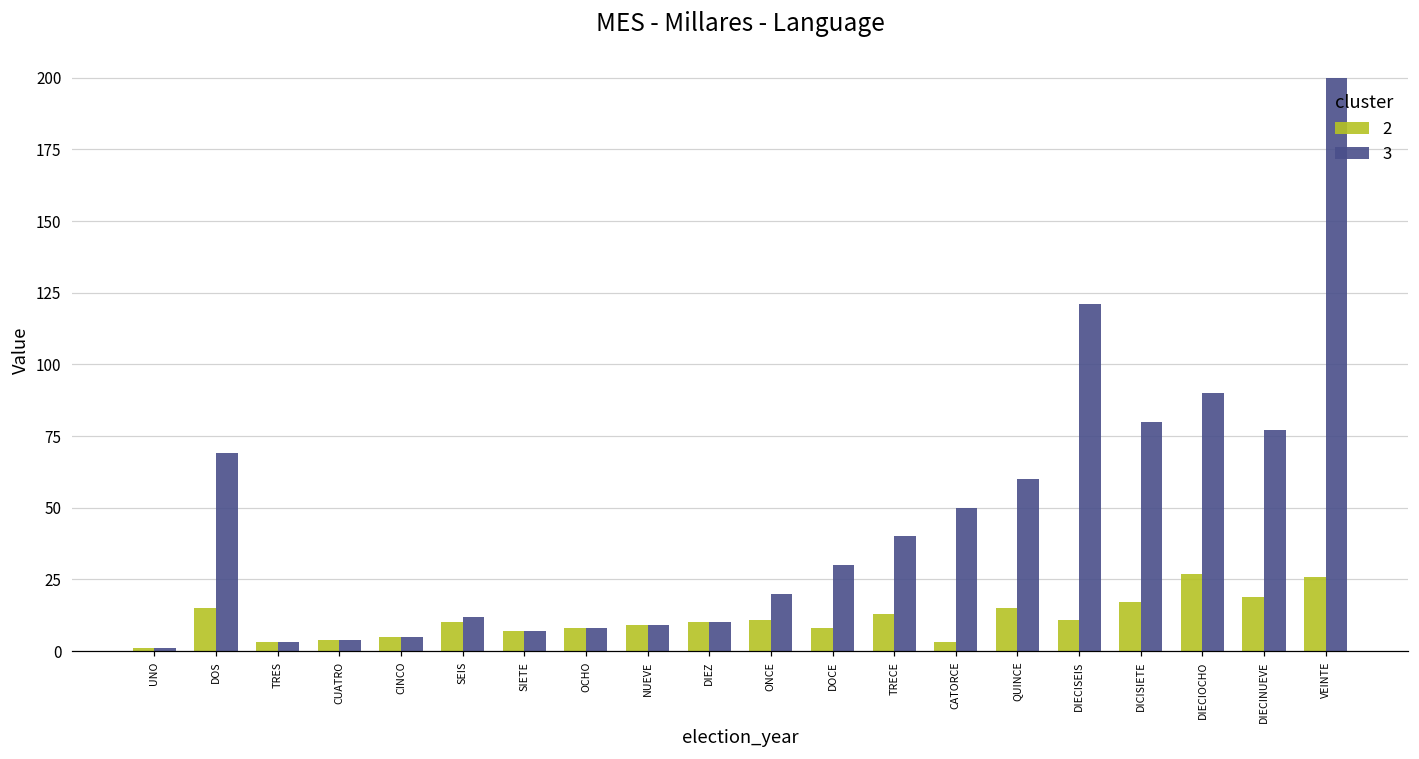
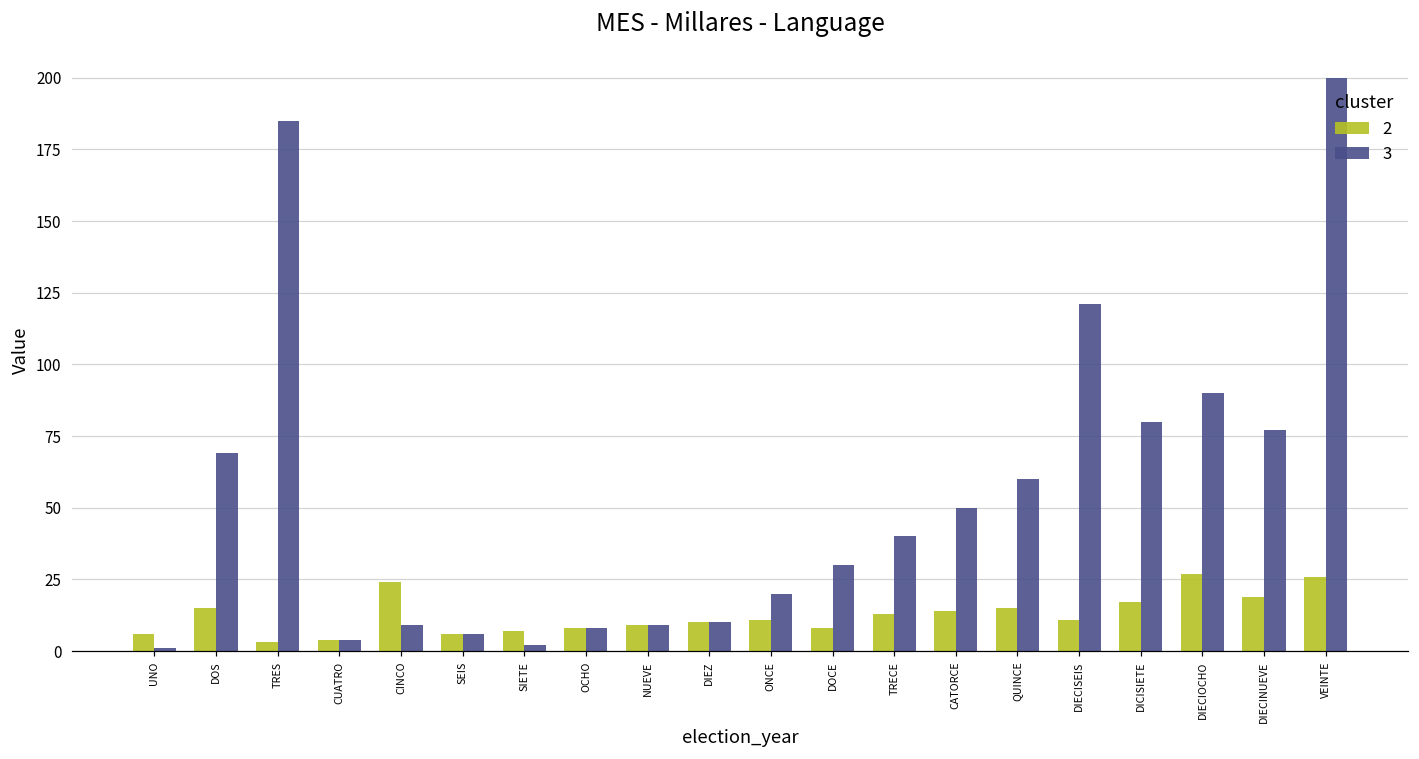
  {
    "2": {
-     "UNO": 1,
+     "UNO": 6,
      "DOS": 15,
      "TRES": 3,
      "CUATRO": 4,
-     "CINCO": 5,
-     "SEIS": 10,
+     "CINCO": 24,
+     "SEIS": 6,
      "SIETE": 7,
      "OCHO": 8,
      "NUEVE": 9,
      "DIEZ": 10,
      "ONCE": 11,
      "DOCE": 8,
      "TRECE": 13,
-     "CATORCE": 3,
+     "CATORCE": 14,
      "QUINCE": 15,
      "DIECISEIS": 11,
      "DICISIETE": 17,
      "DIECIOCHO": 27,
      "DIECINUEVE": 19,
      "VEINTE": 26
    },
    "3": {
      "UNO": 1,
      "DOS": 69,
-     "TRES": 3,
+     "TRES": 185,
      "CUATRO": 4,
-     "CINCO": 5,
-     "SEIS": 12,
-     "SIETE": 7,
+     "CINCO": 9,
+     "SEIS": 6,
+     "SIETE": 2,
      "OCHO": 8,
      "NUEVE": 9,
      "DIEZ": 10,
      "ONCE": 20,
      "DOCE": 30,
      "TRECE": 40,
      "CATORCE": 50,
      "QUINCE": 60,
      "DIECISEIS": 121,
      "DICISIETE": 80,
      "DIECIOCHO": 90,
      "DIECINUEVE": 77,
      "VEINTE": 200
    }
  }
